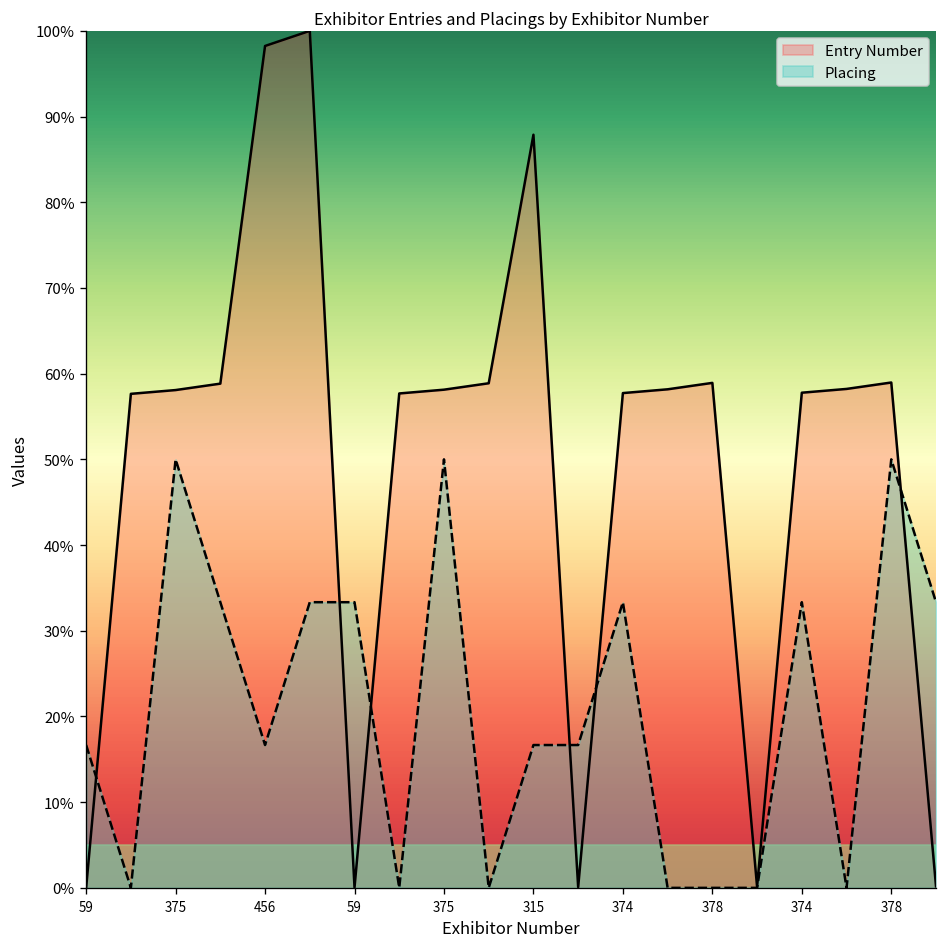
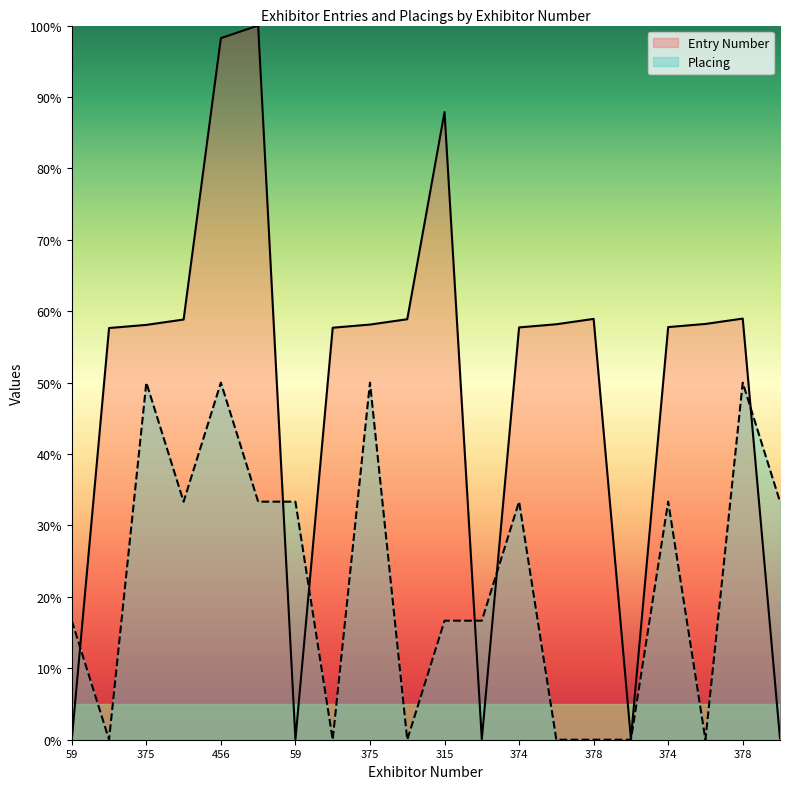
  {
    "Entry Number": {
      "456": "98%",
      "315": "88%"
    },
    "Placing": {
-     "456": "17%",
+     "456": "50%",
      "315": "17%"
    }
  }
